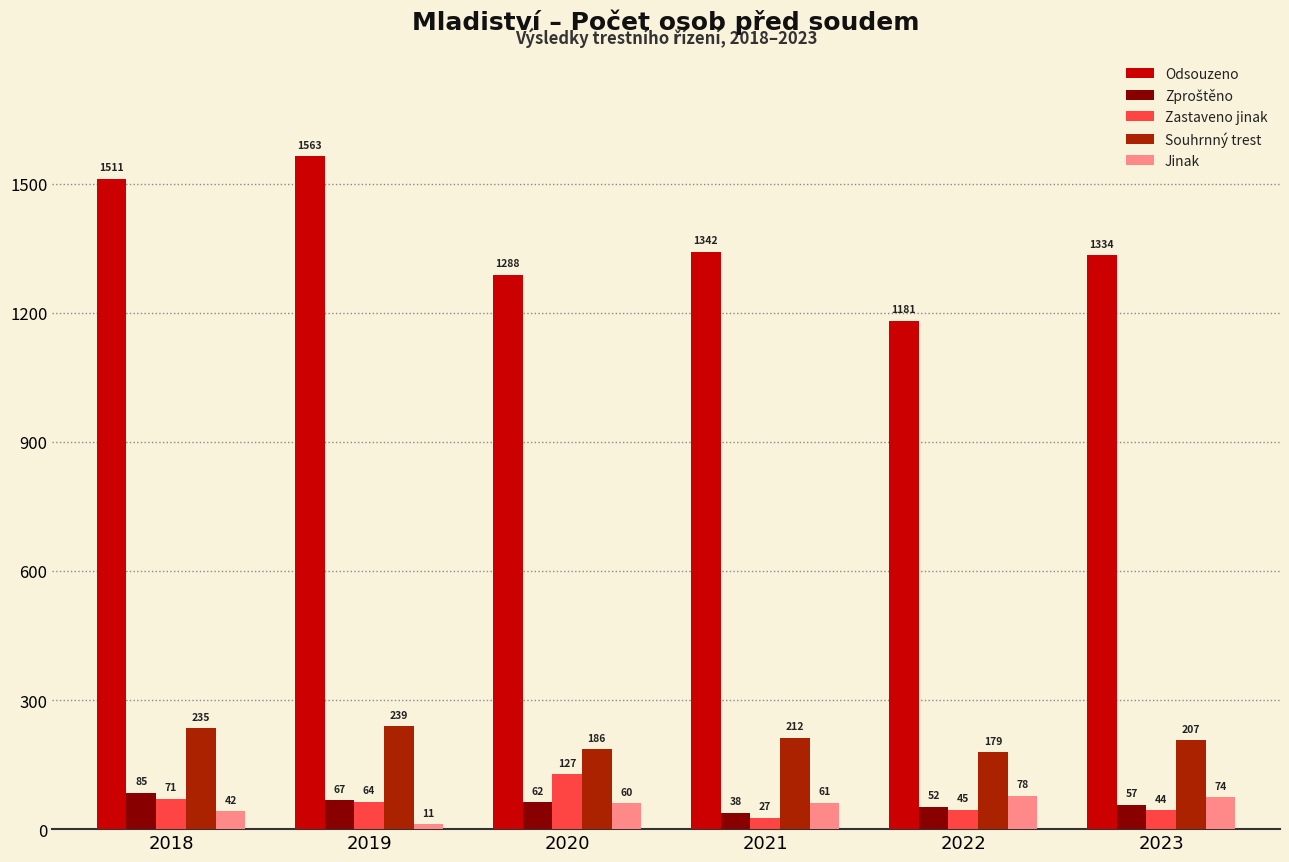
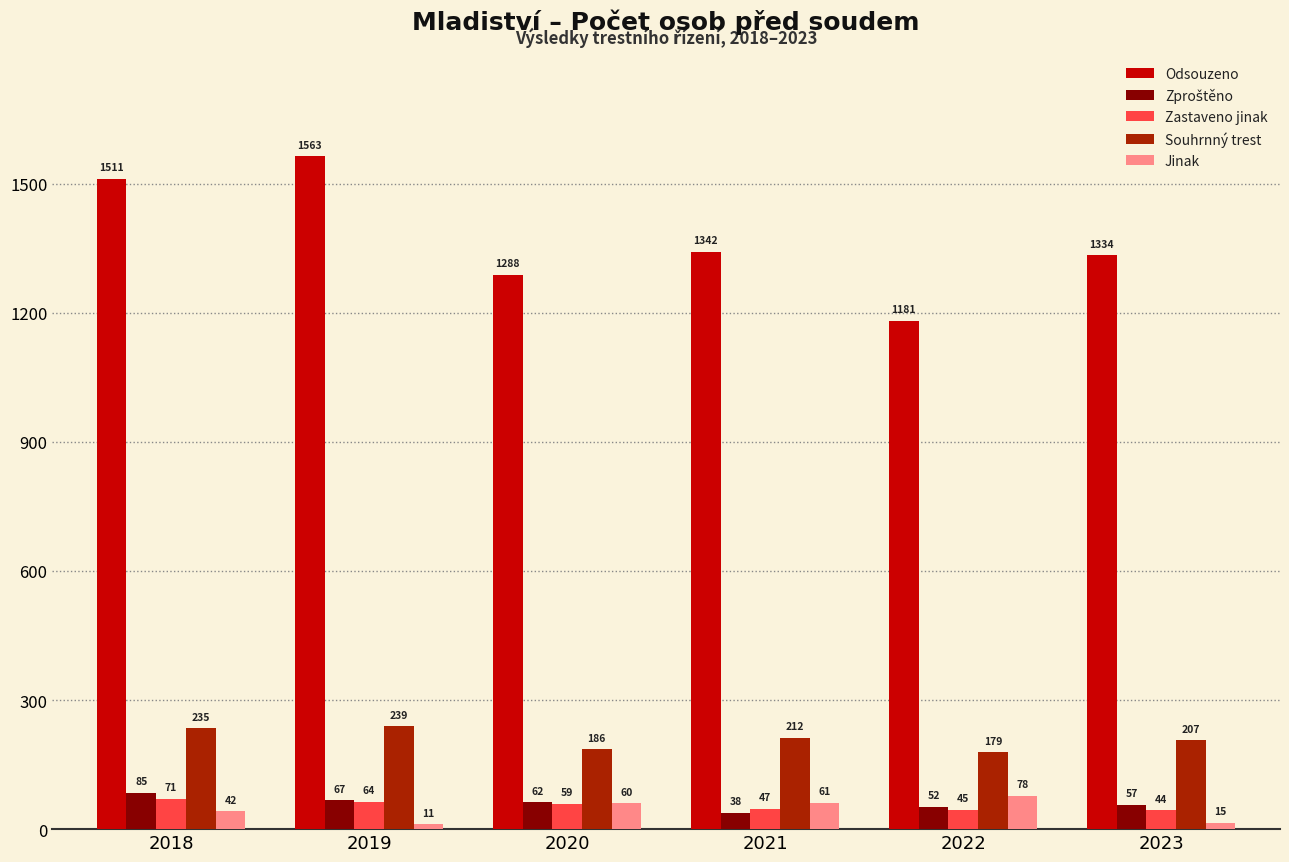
  {
    "Zastaveno jinak": {
      "2018": 71,
      "2019": 64,
-     "2020": 127,
-     "2021": 27,
+     "2020": 59,
+     "2021": 47,
      "2022": 45,
      "2023": 44
    },
    "Jinak": {
      "2018": 42,
      "2019": 11,
      "2020": 60,
      "2021": 61,
      "2022": 78,
-     "2023": 74
+     "2023": 15
    }
  }
